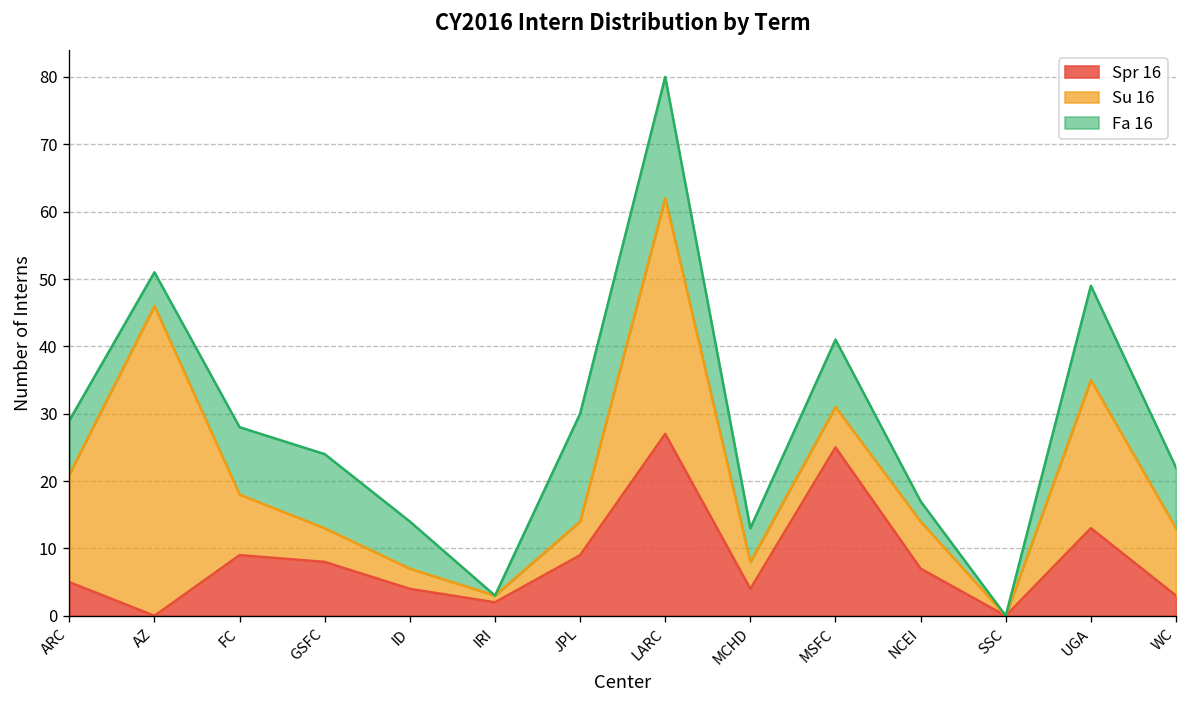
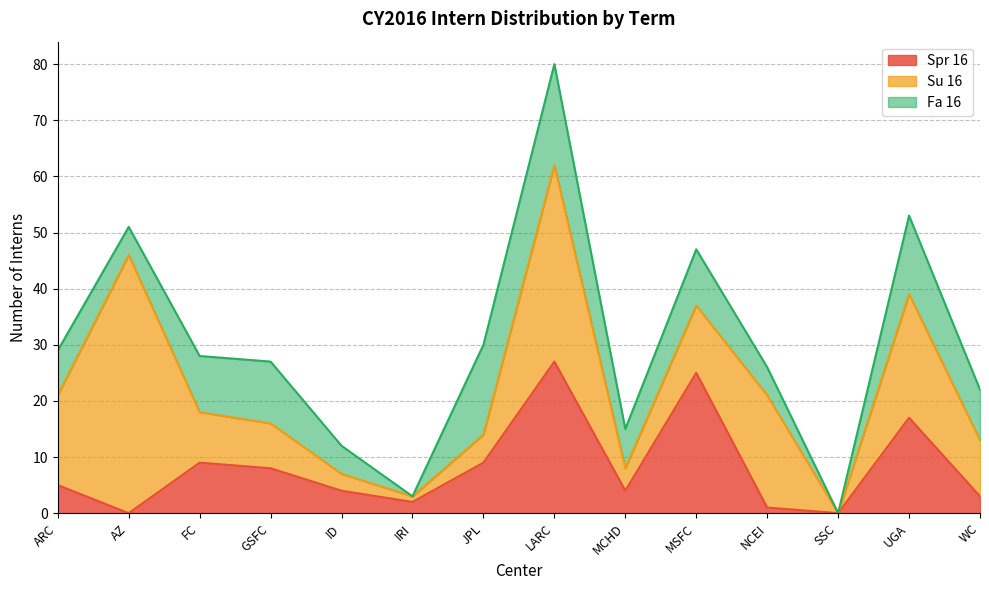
  {
    "Spr 16": {
      "ARC": 5,
      "AZ": 0,
      "FC": 9,
      "GSFC": 8,
      "ID": 4,
      "IRI": 2,
      "JPL": 9,
      "LARC": 27,
      "MCHD": 4,
      "MSFC": 25,
-     "NCEI": 7,
-     "UGA": 13,
+     "NCEI": 1,
+     "UGA": 17,
      "WC": 3
    },
    "Su 16": {
      "ARC": 16,
      "AZ": 46,
      "FC": 9,
-     "GSFC": 5,
+     "GSFC": 8,
      "ID": 3,
      "JPL": 5,
      "LARC": 35,
      "MCHD": 4,
-     "MSFC": 6,
-     "NCEI": 7,
+     "MSFC": 12,
+     "NCEI": 20,
      "UGA": 22,
      "WC": 10
    },
    "Fa 16": {
      "ARC": 8,
      "AZ": 5,
      "FC": 10,
      "GSFC": 11,
-     "ID": 7,
+     "ID": 5,
      "JPL": 16,
      "LARC": 18,
-     "MCHD": 5,
+     "MCHD": 7,
      "MSFC": 10,
-     "NCEI": 3,
+     "NCEI": 5,
      "UGA": 14,
      "WC": 9
    }
  }
